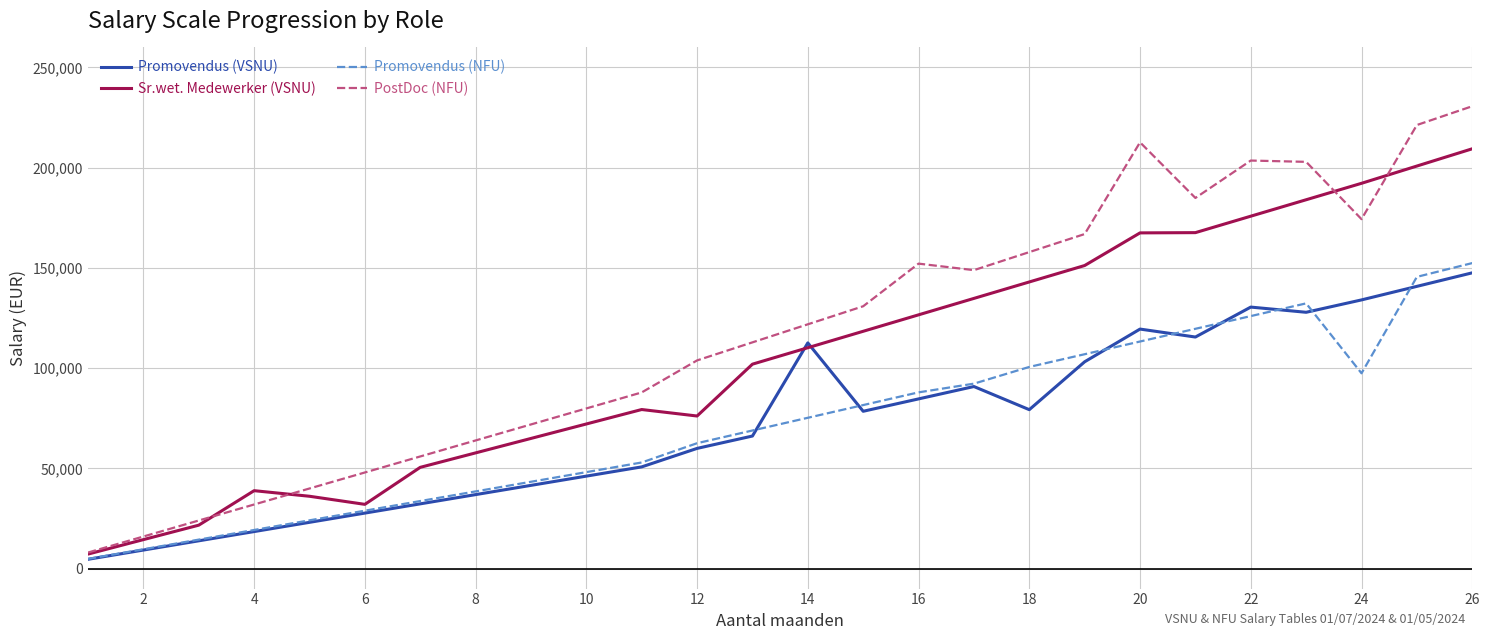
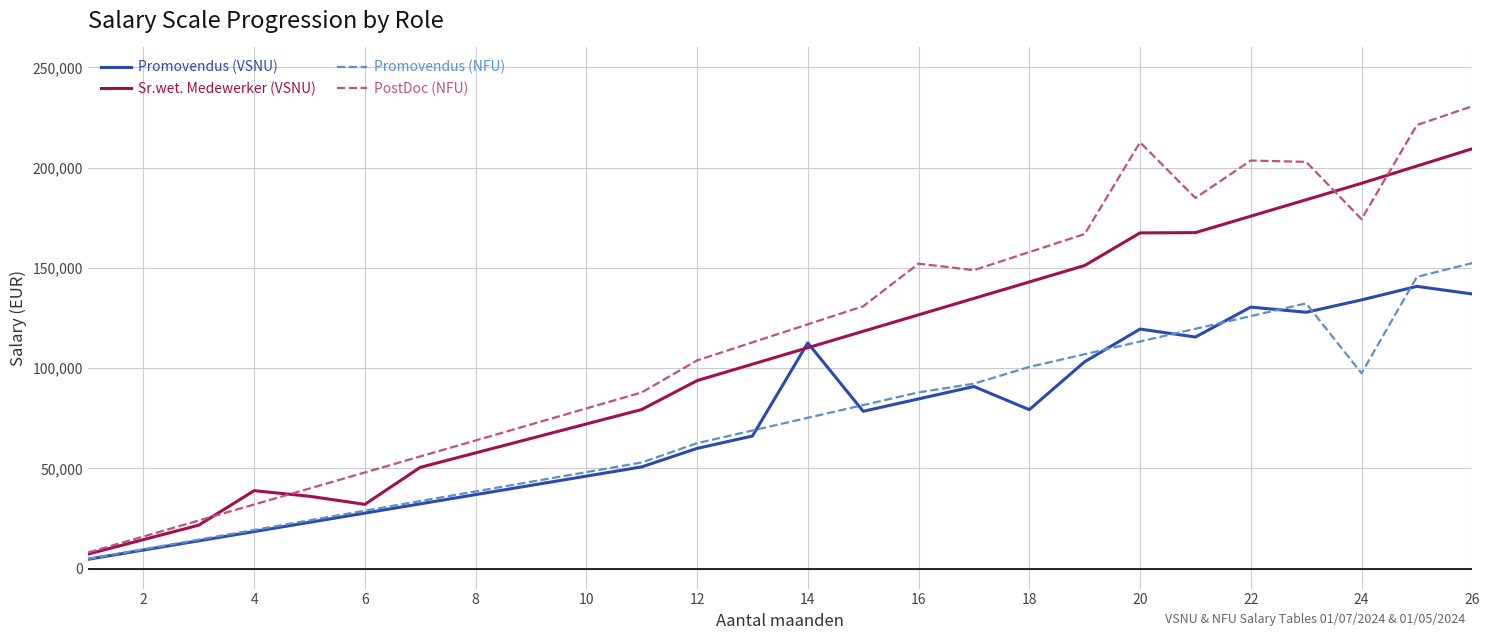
  {
    "Promovendus (VSNU)": {
      "8": "37,000",
      "10": "46,000",
      "12": "60,000",
      "14": "113,000",
      "16": "85,000",
      "18": "79,000",
      "20": "119,000",
      "22": "130,000",
      "24": "134,000",
-     "26": "148,000"
+     "26": "137,000"
    },
    "Sr.wet. Medewerker (VSNU)": {
      "2": "14,000",
      "4": "39,000",
      "6": "32,000",
      "8": "58,000",
      "10": "72,000",
-     "12": "76,000",
+     "12": "94,000",
      "14": "110,000",
      "16": "127,000",
      "18": "143,000",
      "20": "167,000",
      "22": "176,000",
      "24": "192,000",
      "26": "209,000"
    },
    "Promovendus (NFU)": {
      "8": "38,000",
      "10": "48,000",
      "12": "63,000",
      "14": "75,000",
      "16": "88,000",
      "18": "101,000",
      "20": "113,000",
      "22": "126,000",
      "24": "97,000",
      "26": "152,000"
    },
    "PostDoc (NFU)": {
      "2": "16,000",
      "4": "32,000",
      "6": "48,000",
      "8": "64,000",
      "10": "80,000",
      "12": "104,000",
      "14": "122,000",
      "16": "152,000",
      "18": "158,000",
      "20": "213,000",
      "22": "204,000",
      "24": "174,000",
      "26": "231,000"
    }
  }
